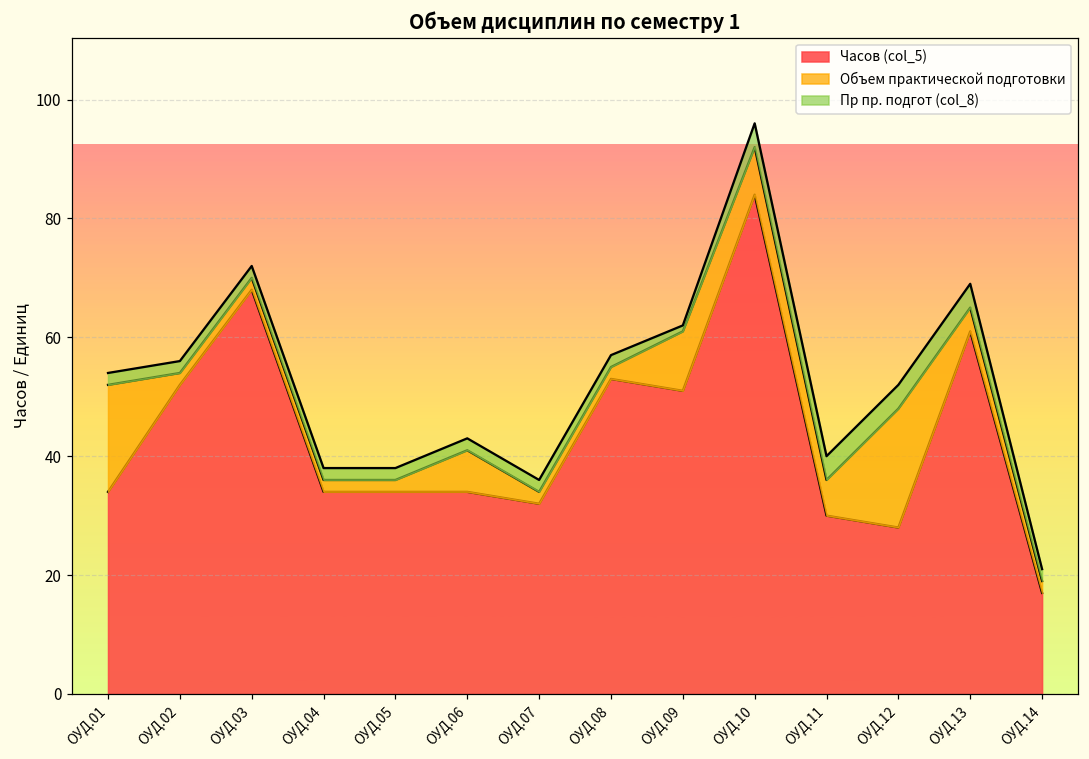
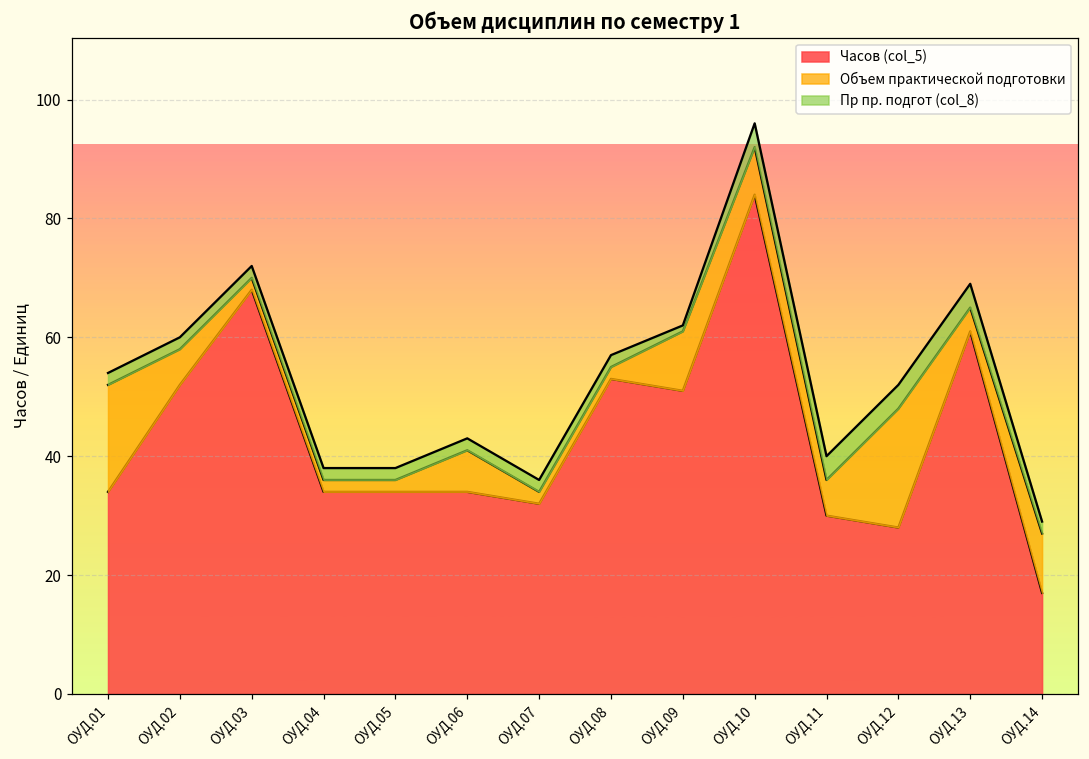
  {
    "Часов (col_5)": {
      "ОУД.01": 34,
      "ОУД.02": 52,
      "ОУД.03": 68,
      "ОУД.04": 34,
      "ОУД.05": 34,
      "ОУД.06": 34,
      "ОУД.07": 32,
      "ОУД.08": 53,
      "ОУД.09": 51,
      "ОУД.10": 84,
      "ОУД.11": 30,
      "ОУД.12": 28,
      "ОУД.13": 61,
      "ОУД.14": 17
    },
    "Объем практической подготовки": {
      "ОУД.01": 18,
-     "ОУД.02": 2,
+     "ОУД.02": 6,
      "ОУД.03": 2,
      "ОУД.04": 2,
      "ОУД.05": 2,
      "ОУД.06": 7,
      "ОУД.07": 2,
      "ОУД.08": 2,
      "ОУД.09": 10,
      "ОУД.10": 8,
      "ОУД.11": 6,
      "ОУД.12": 20,
      "ОУД.13": 4,
-     "ОУД.14": 2
+     "ОУД.14": 10
    },
    "Пр пр. подгот (col_8)": {
      "ОУД.01": 2,
      "ОУД.02": 2,
      "ОУД.03": 2,
      "ОУД.04": 2,
      "ОУД.05": 2,
      "ОУД.06": 2,
      "ОУД.07": 2,
      "ОУД.08": 2,
      "ОУД.09": 1,
      "ОУД.10": 4,
      "ОУД.11": 4,
      "ОУД.12": 4,
      "ОУД.13": 4,
      "ОУД.14": 2
    }
  }
